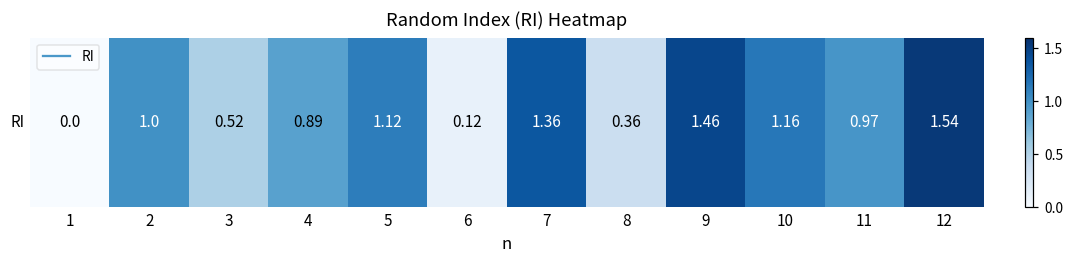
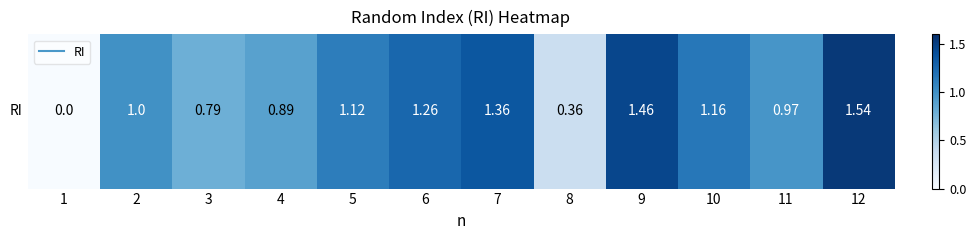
  {
    "RI": {
      "1": 0.0,
      "2": 1.0,
-     "3": 0.52,
+     "3": 0.79,
      "4": 0.89,
      "5": 1.12,
-     "6": 0.12,
+     "6": 1.26,
      "7": 1.36,
      "8": 0.36,
      "9": 1.46,
      "10": 1.16,
      "11": 0.97,
      "12": 1.54
    }
  }
